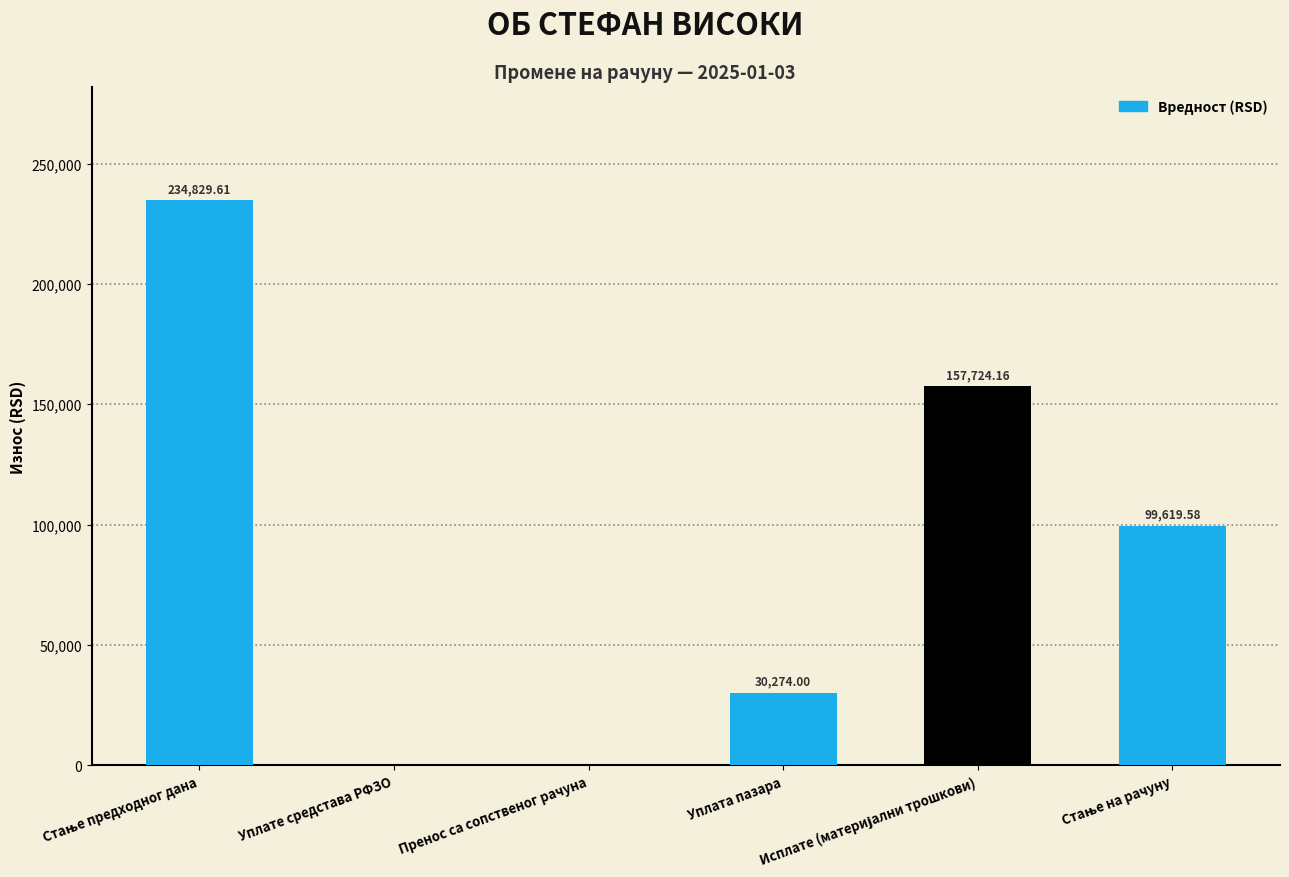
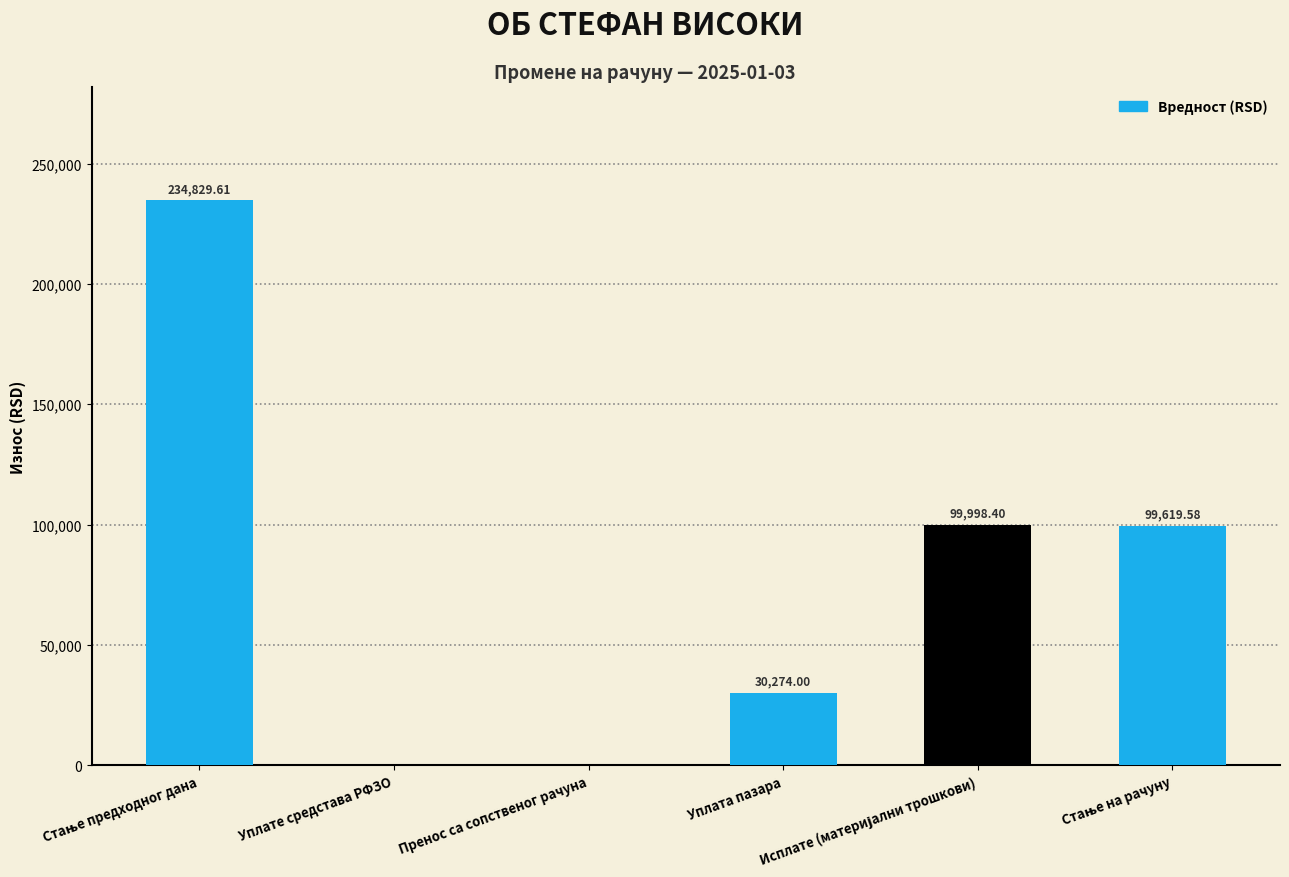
  {
    "Стање предходног дана": "234,829.61",
    "Уплата пазара": "30,274.00",
-   "Исплате (материјални трошкови)": "157,724.16",
+   "Исплате (материјални трошкови)": "99,998.40",
    "Стање на рачуну": "99,619.58"
  }
